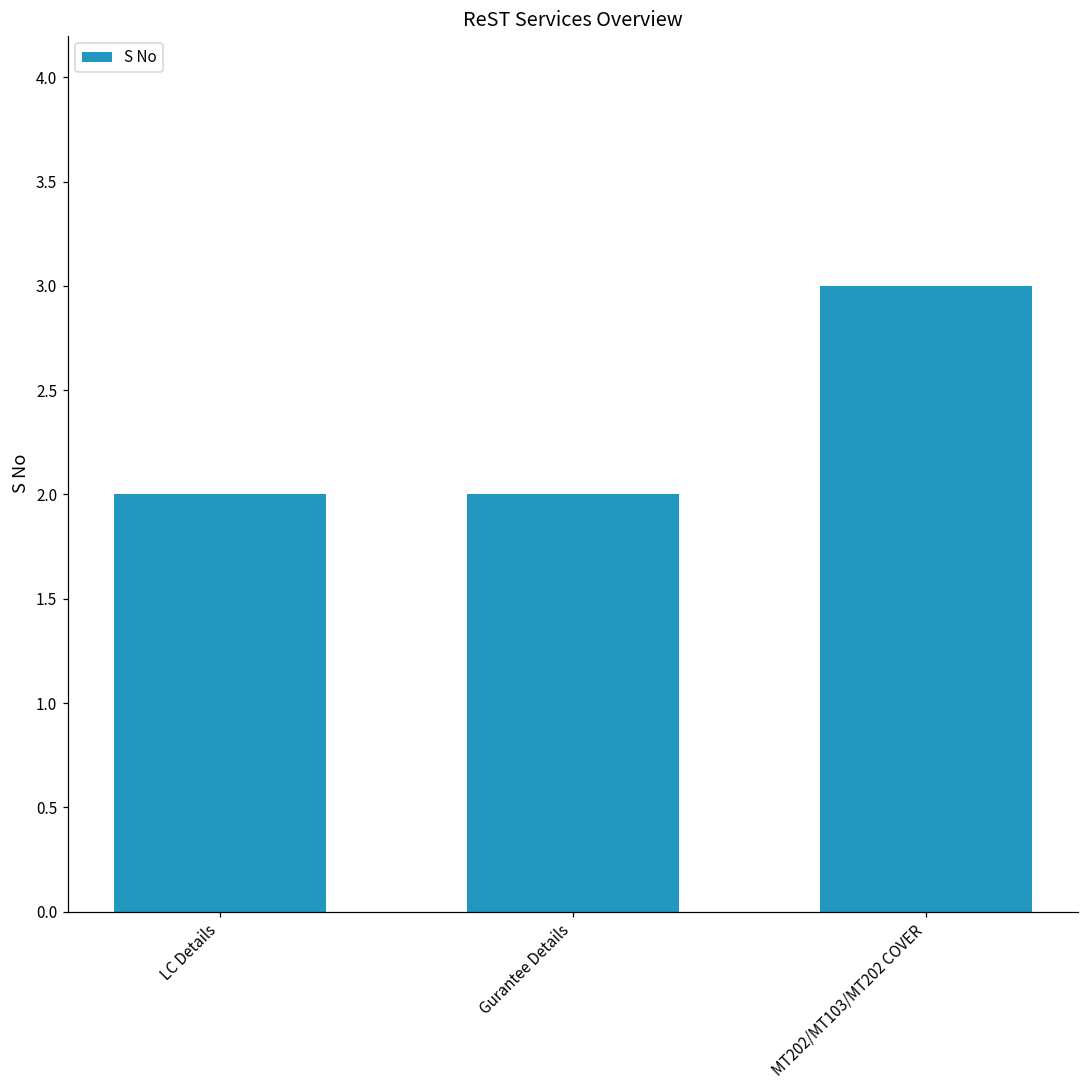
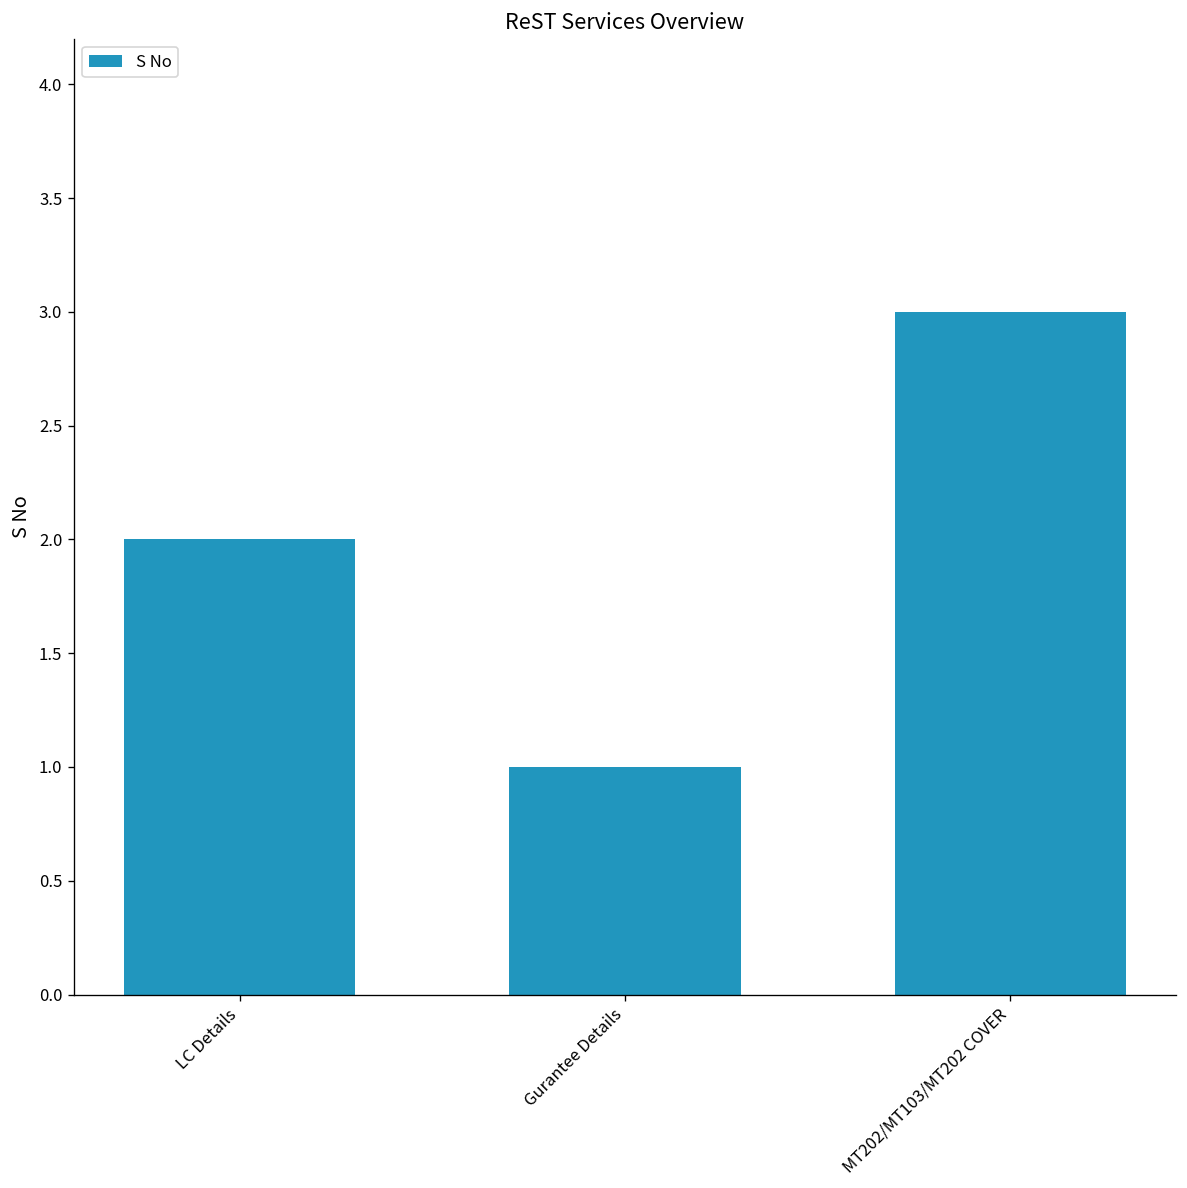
  {
    "LC Details": 2,
-   "Gurantee Details": 2,
+   "Gurantee Details": 1,
    "MT202/MT103/MT202 COVER": 3
  }
